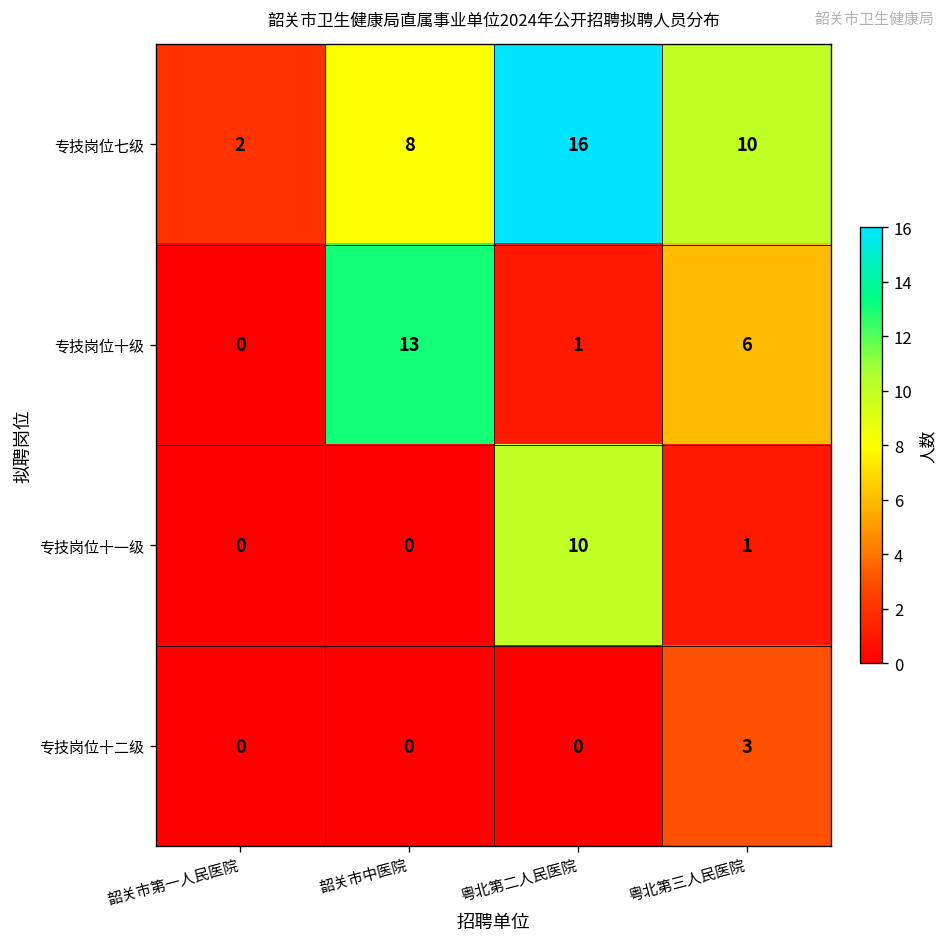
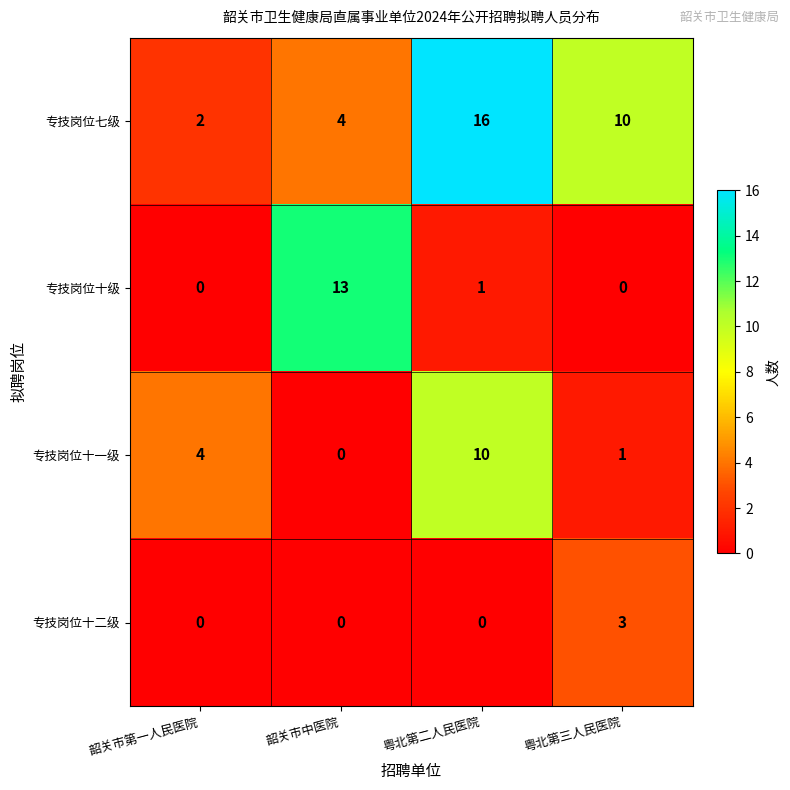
  {
    "专技岗位七级": {
      "韶关市第一人民医院": 2,
-     "韶关市中医院": 8,
+     "韶关市中医院": 4,
      "粤北第二人民医院": 16,
      "粤北第三人民医院": 10
    },
    "专技岗位十级": {
      "韶关市第一人民医院": 0,
      "韶关市中医院": 13,
      "粤北第二人民医院": 1,
-     "粤北第三人民医院": 6
+     "粤北第三人民医院": 0
    },
    "专技岗位十一级": {
-     "韶关市第一人民医院": 0,
+     "韶关市第一人民医院": 4,
      "韶关市中医院": 0,
      "粤北第二人民医院": 10,
      "粤北第三人民医院": 1
    },
    "专技岗位十二级": {
      "韶关市第一人民医院": 0,
      "韶关市中医院": 0,
      "粤北第二人民医院": 0,
      "粤北第三人民医院": 3
    }
  }
